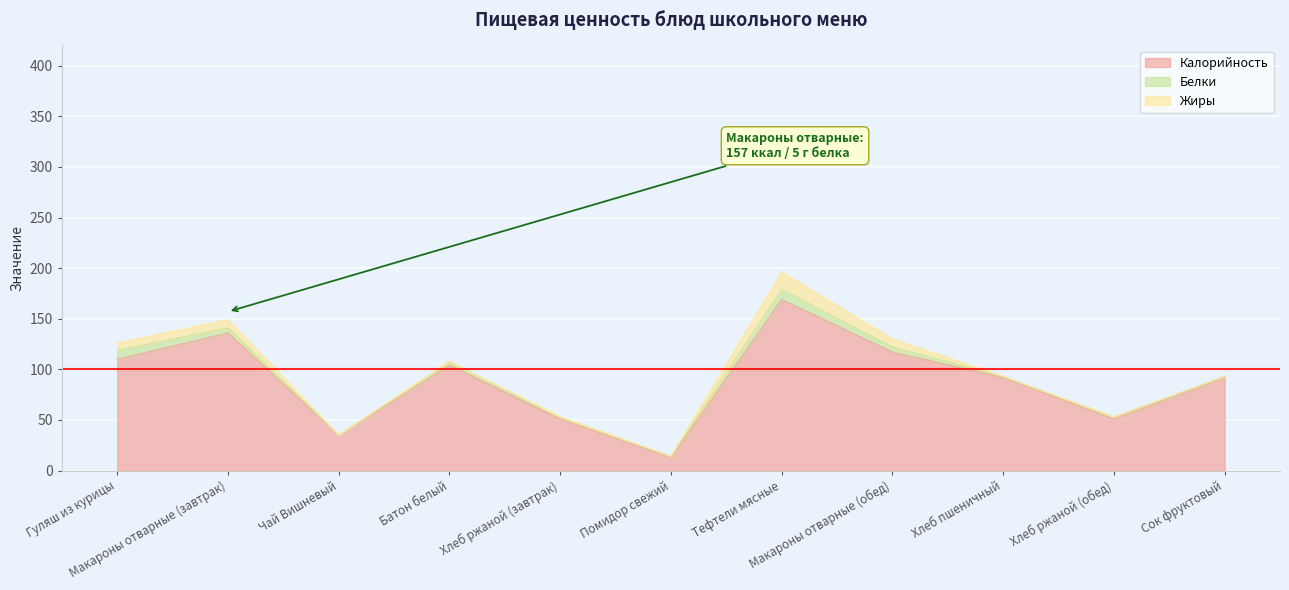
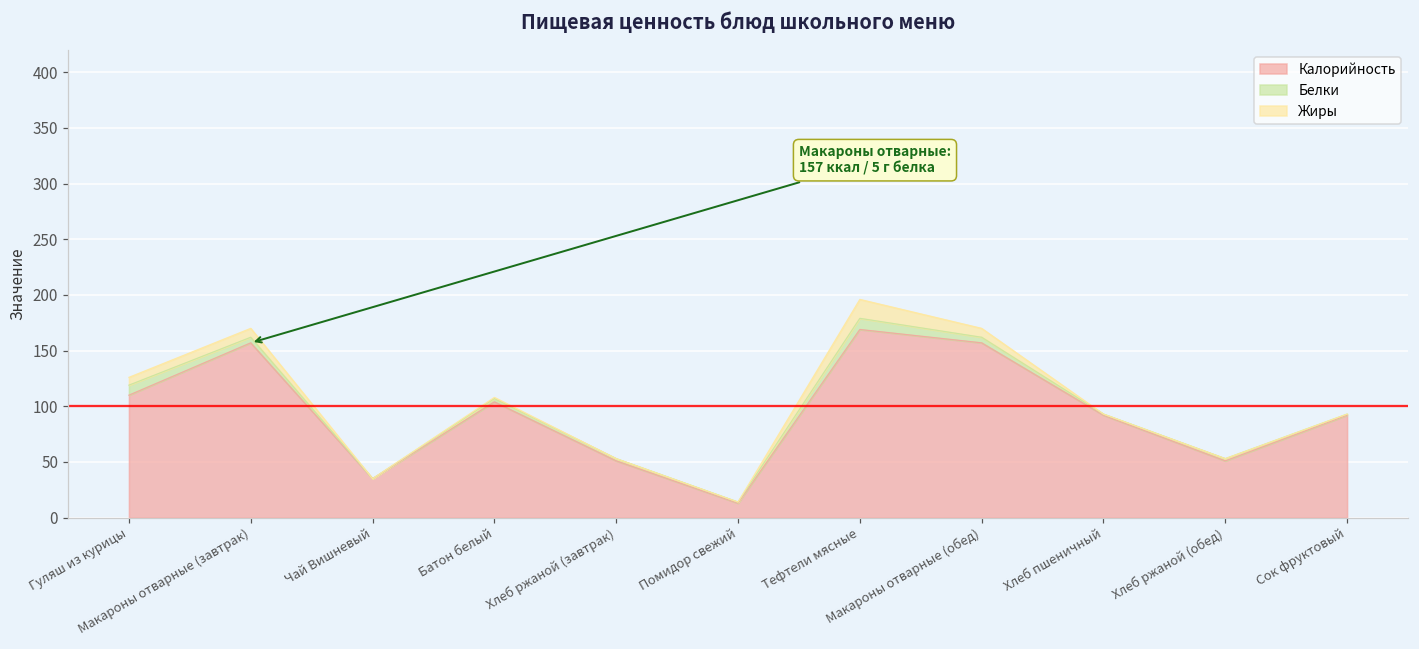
  {
    "Калорийность": {
      "Гуляш из курицы": 110,
-     "Макароны отварные (завтрак)": 136,
+     "Макароны отварные (завтрак)": 157,
      "Батон белый": 104,
-     "Макароны отварные (обед)": 117
+     "Макароны отварные (обед)": 157
    }
  }
